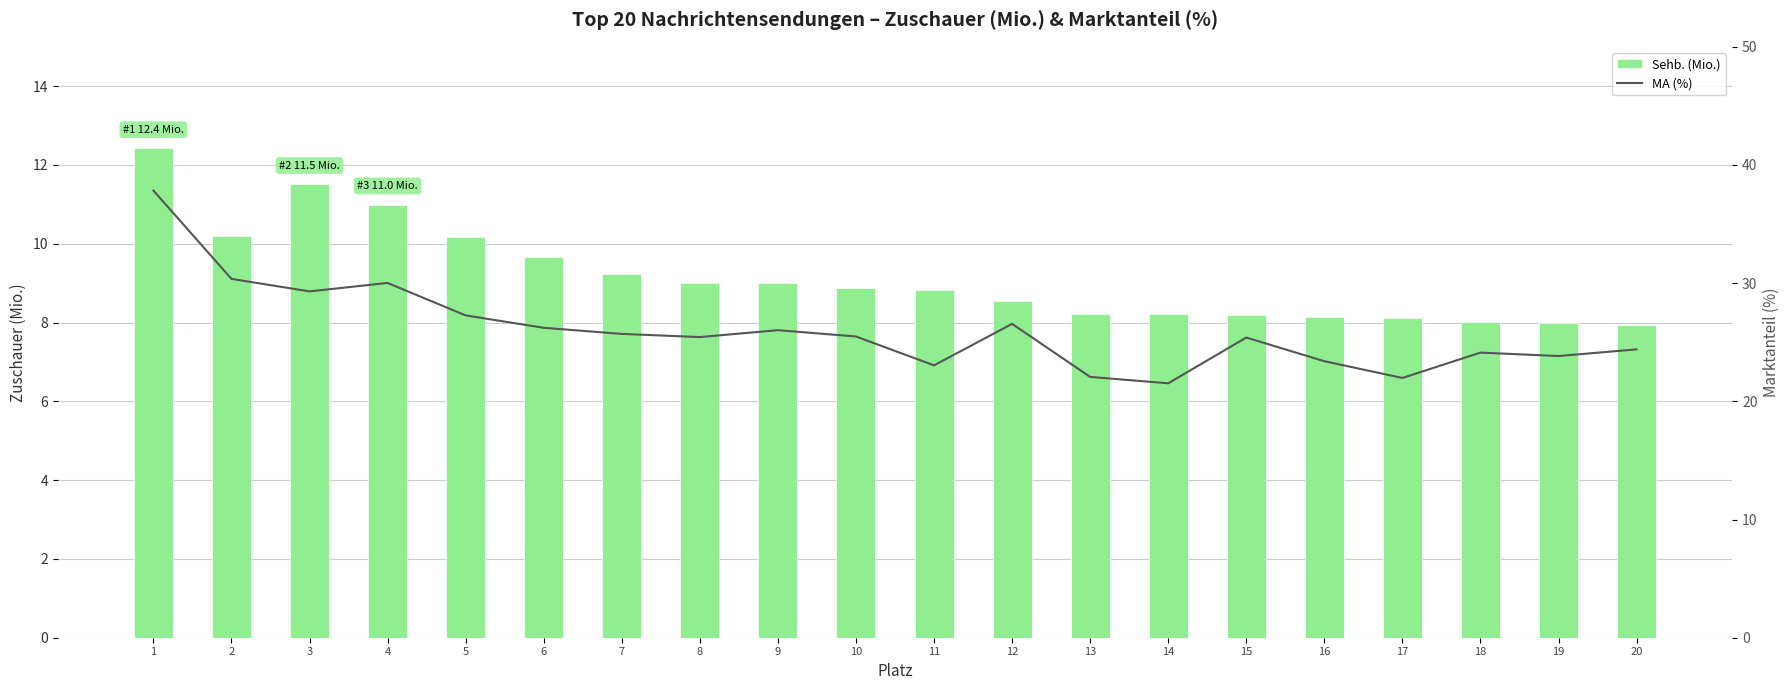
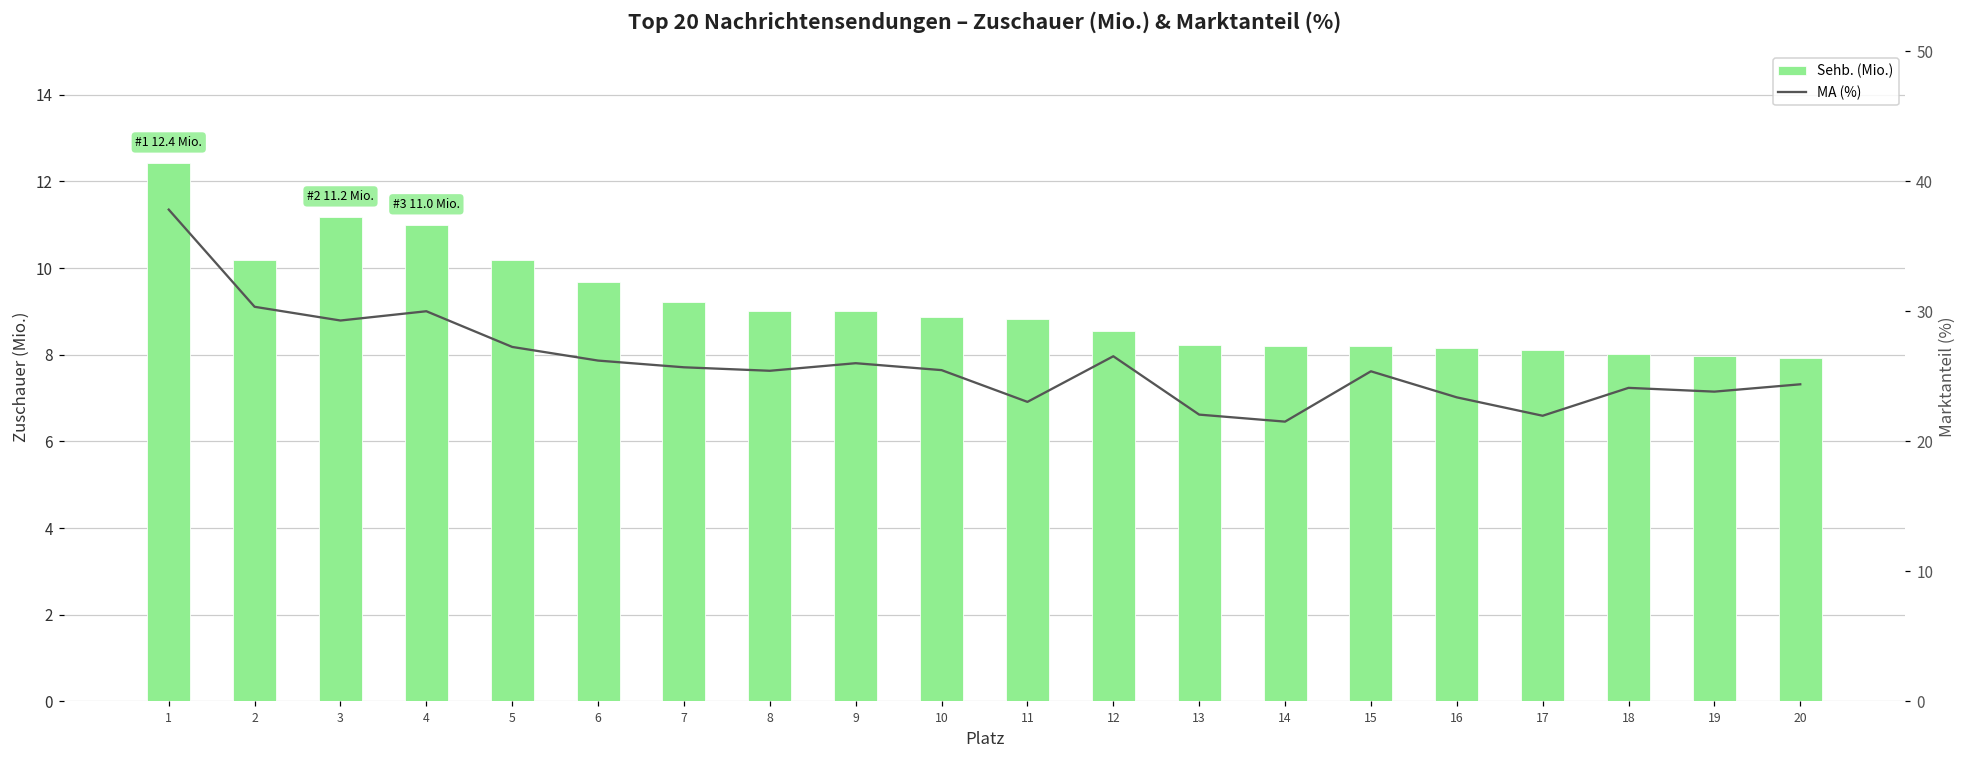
  {
    "Sehb. (Mio.)": {
-     "3": 11.5
+     "3": 11.2
    }
  }
